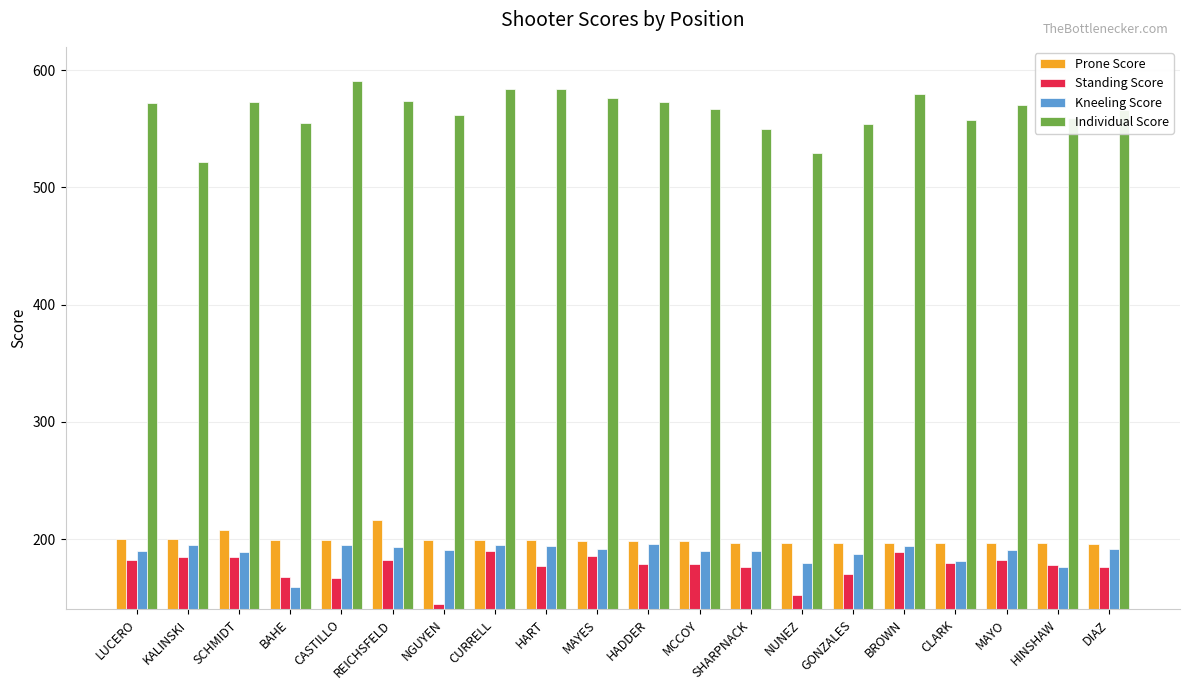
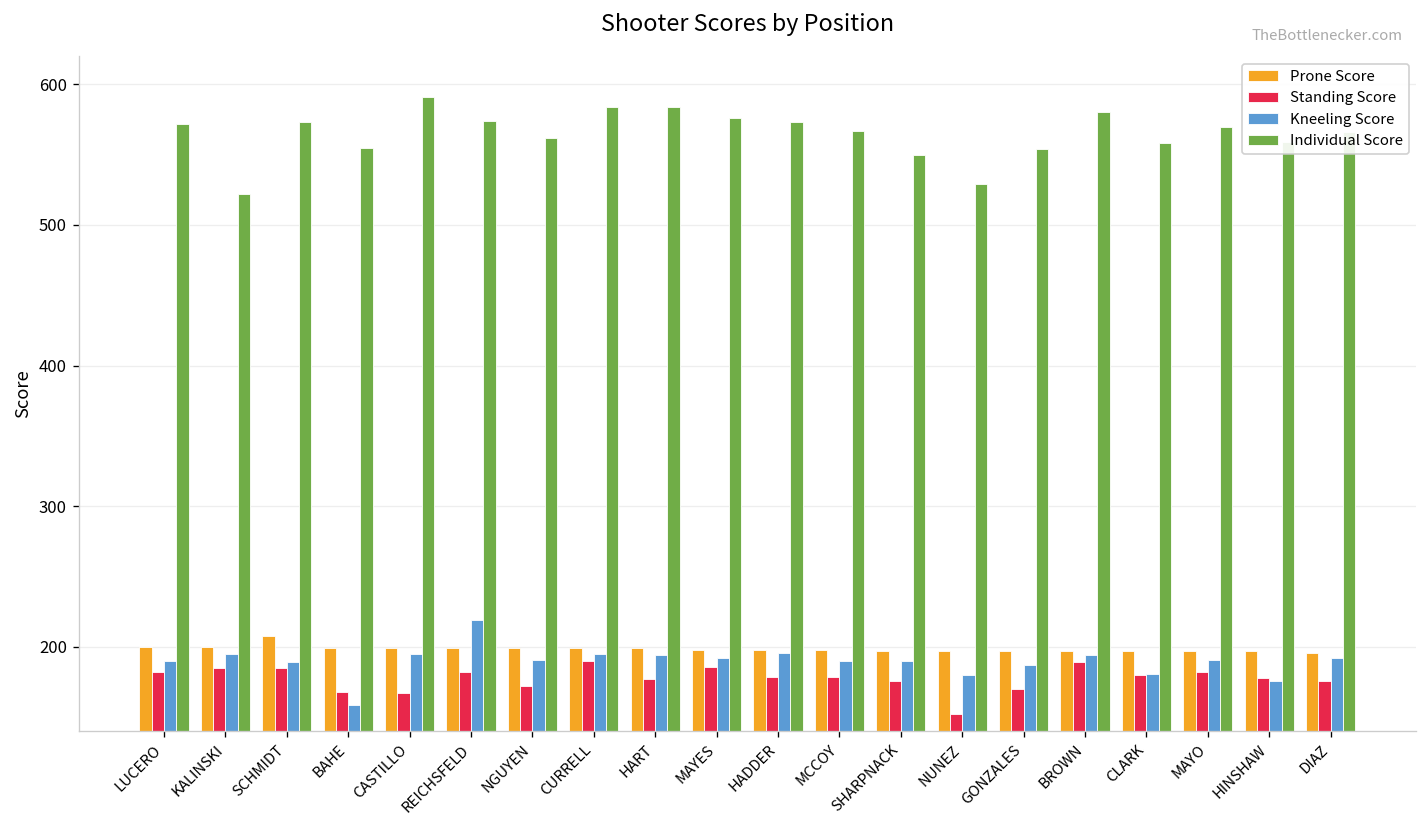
  {
    "Prone Score": {
      "LUCERO": 200,
      "KALINSKI": 200,
      "SCHMIDT": 208,
      "BAHE": 199,
      "CASTILLO": 199,
-     "REICHSFELD": 216,
+     "REICHSFELD": 199,
      "NGUYEN": 199,
      "CURRELL": 199,
      "HART": 199,
      "MAYES": 198,
      "HADDER": 198,
      "MCCOY": 198,
      "SHARPNACK": 197,
      "NUNEZ": 197,
      "GONZALES": 197,
      "BROWN": 197,
      "CLARK": 197,
      "MAYO": 197,
      "HINSHAW": 197,
      "DIAZ": 196
    },
    "Standing Score": {
      "LUCERO": 182,
      "KALINSKI": 185,
      "SCHMIDT": 185,
      "BAHE": 168,
      "CASTILLO": 167,
      "REICHSFELD": 182,
-     "NGUYEN": 145,
+     "NGUYEN": 172,
      "CURRELL": 190,
      "HART": 177,
      "MAYES": 186,
      "HADDER": 179,
      "MCCOY": 179,
      "SHARPNACK": 176,
      "NUNEZ": 152,
      "GONZALES": 170,
      "BROWN": 189,
      "CLARK": 180,
      "MAYO": 182,
      "HINSHAW": 178,
      "DIAZ": 176
    },
    "Kneeling Score": {
      "LUCERO": 190,
      "KALINSKI": 195,
      "SCHMIDT": 189,
      "BAHE": 159,
      "CASTILLO": 195,
-     "REICHSFELD": 193,
+     "REICHSFELD": 219,
      "NGUYEN": 191,
      "CURRELL": 195,
      "HART": 194,
      "MAYES": 192,
      "HADDER": 196,
      "MCCOY": 190,
      "SHARPNACK": 190,
      "NUNEZ": 180,
      "GONZALES": 187,
      "BROWN": 194,
      "CLARK": 181,
      "MAYO": 191,
      "HINSHAW": 176,
      "DIAZ": 192
    },
    "Individual Score": {
      "LUCERO": 572,
      "KALINSKI": 522,
      "SCHMIDT": 573,
      "BAHE": 555,
      "CASTILLO": 591,
      "REICHSFELD": 574,
      "NGUYEN": 562,
      "CURRELL": 584,
      "HART": 584,
      "MAYES": 576,
      "HADDER": 573,
      "MCCOY": 567,
      "SHARPNACK": 550,
      "NUNEZ": 529,
      "GONZALES": 554,
      "BROWN": 580,
      "CLARK": 558,
      "MAYO": 570
    }
  }
